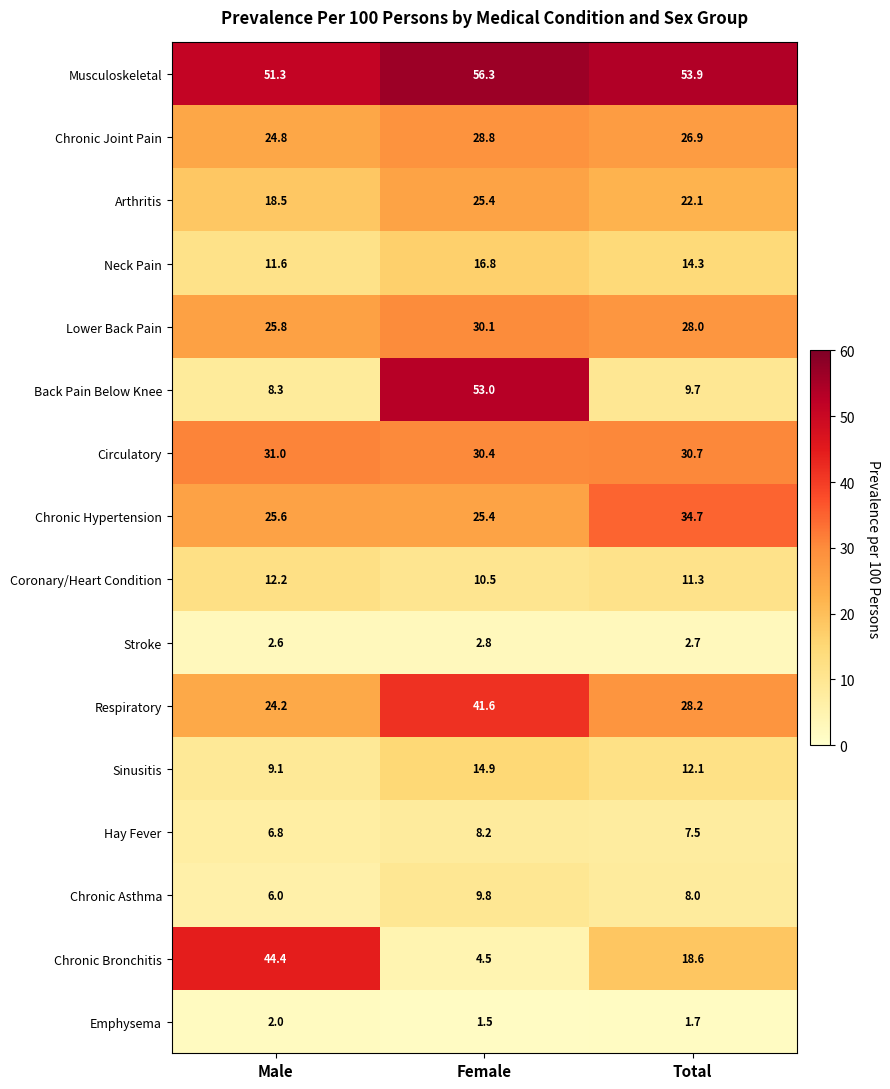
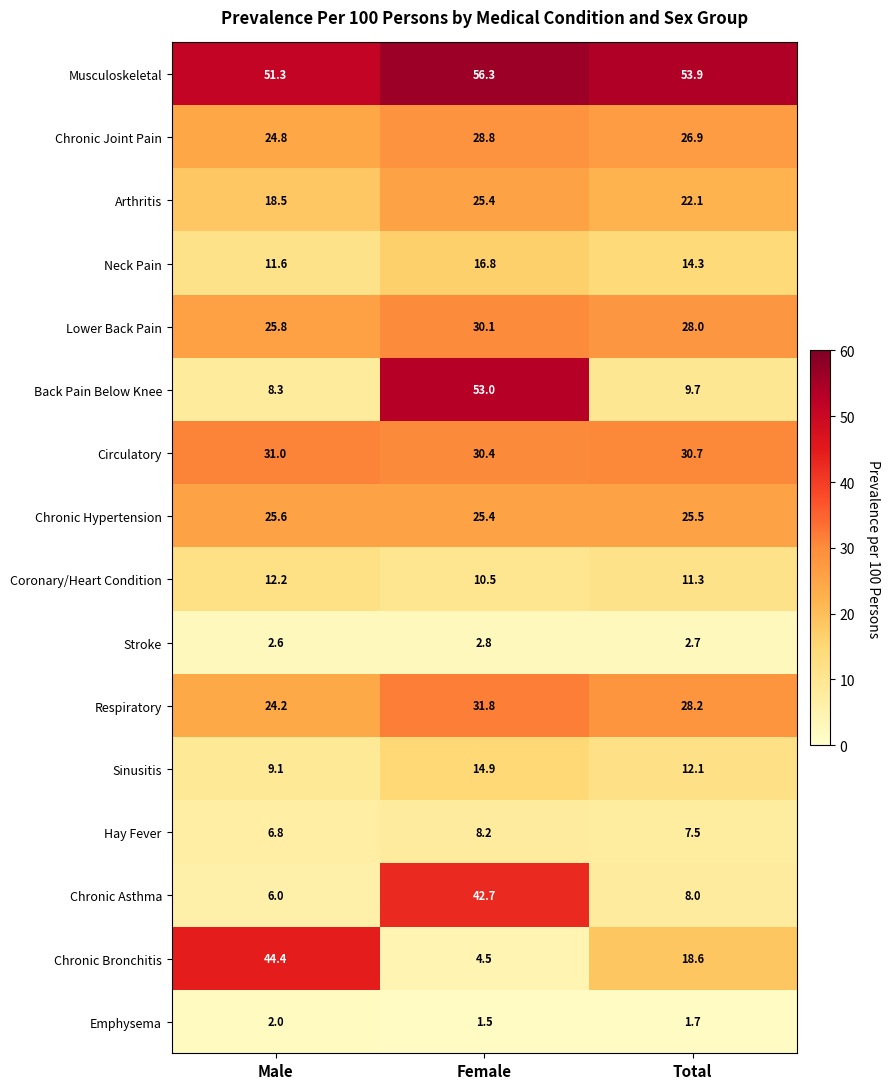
  {
    "Musculoskeletal": {
      "Male": 51.3,
      "Female": 56.3,
      "Total": 53.9
    },
    "Chronic Joint Pain": {
      "Male": 24.8,
      "Female": 28.8,
      "Total": 26.9
    },
    "Arthritis": {
      "Male": 18.5,
      "Female": 25.4,
      "Total": 22.1
    },
    "Neck Pain": {
      "Male": 11.6,
      "Female": 16.8,
      "Total": 14.3
    },
    "Lower Back Pain": {
      "Male": 25.8,
      "Female": 30.1,
      "Total": 28.0
    },
    "Back Pain Below Knee": {
      "Male": 8.3,
      "Female": 53.0,
      "Total": 9.7
    },
    "Circulatory": {
      "Male": 31.0,
      "Female": 30.4,
      "Total": 30.7
    },
    "Chronic Hypertension": {
      "Male": 25.6,
      "Female": 25.4,
-     "Total": 34.7
+     "Total": 25.5
    },
    "Coronary/Heart Condition": {
      "Male": 12.2,
      "Female": 10.5,
      "Total": 11.3
    },
    "Stroke": {
      "Male": 2.6,
      "Female": 2.8,
      "Total": 2.7
    },
    "Respiratory": {
      "Male": 24.2,
-     "Female": 41.6,
+     "Female": 31.8,
      "Total": 28.2
    },
    "Sinusitis": {
      "Male": 9.1,
      "Female": 14.9,
      "Total": 12.1
    },
    "Hay Fever": {
      "Male": 6.8,
      "Female": 8.2,
      "Total": 7.5
    },
    "Chronic Asthma": {
      "Male": 6.0,
-     "Female": 9.8,
+     "Female": 42.7,
      "Total": 8.0
    },
    "Chronic Bronchitis": {
      "Male": 44.4,
      "Female": 4.5,
      "Total": 18.6
    },
    "Emphysema": {
      "Male": 2.0,
      "Female": 1.5,
      "Total": 1.7
    }
  }
